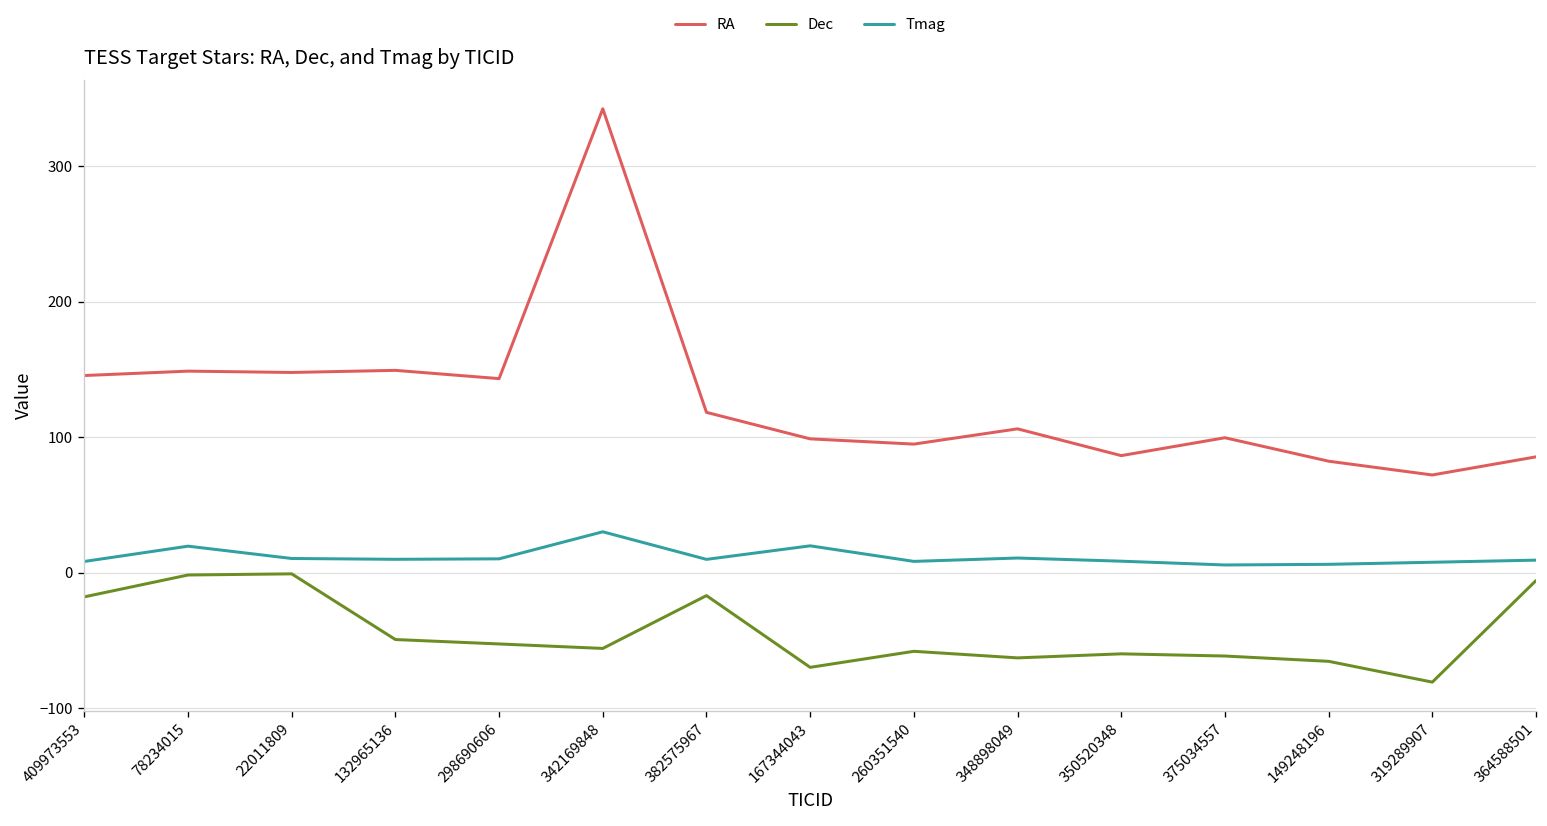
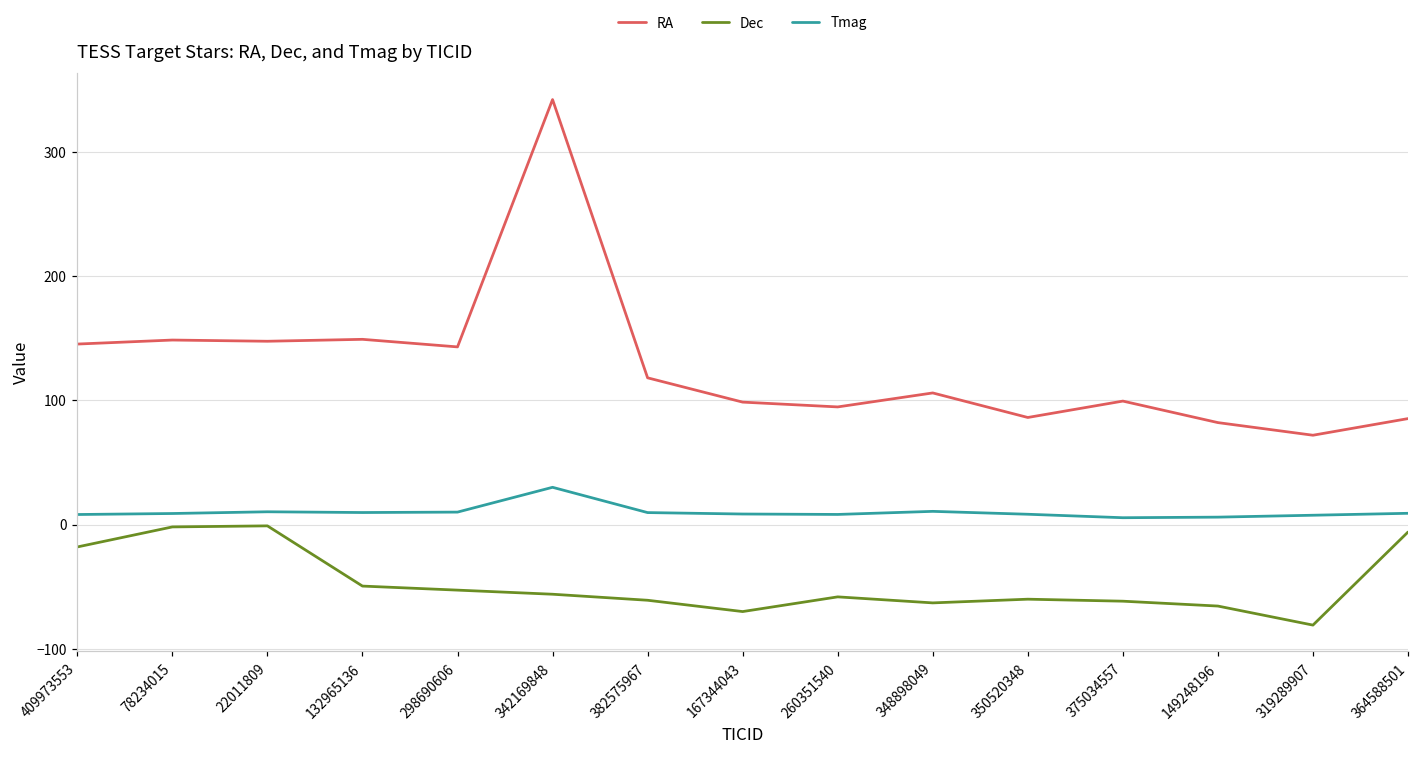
  {
    "RA": {
      "409973553": 145,
      "78234015": 149,
      "22011809": 148,
      "132965136": 149,
      "298690606": 143,
      "342169848": 342,
      "382575967": 118,
      "167344043": 99,
      "260351540": 95,
      "348898049": 106,
      "350520348": 86,
      "375034557": 100,
      "149248196": 82,
      "319289907": 72,
      "364588501": 85
    },
    "Dec": {
      "409973553": -18,
      "78234015": -2,
      "22011809": -1,
      "132965136": -49,
      "298690606": -53,
      "342169848": -56,
-     "382575967": -17,
+     "382575967": -61,
      "167344043": -70,
      "260351540": -58,
      "348898049": -63,
      "350520348": -60,
      "375034557": -62,
      "149248196": -65,
      "319289907": -81,
      "364588501": -6
    },
    "Tmag": {
      "409973553": 8,
-     "78234015": 20,
+     "78234015": 9,
      "22011809": 10,
      "132965136": 10,
      "298690606": 10,
      "342169848": 30,
      "382575967": 10,
-     "167344043": 20,
+     "167344043": 9,
      "260351540": 8,
      "348898049": 11,
      "350520348": 8,
      "375034557": 6,
      "149248196": 6,
      "319289907": 8,
      "364588501": 9
    }
  }
